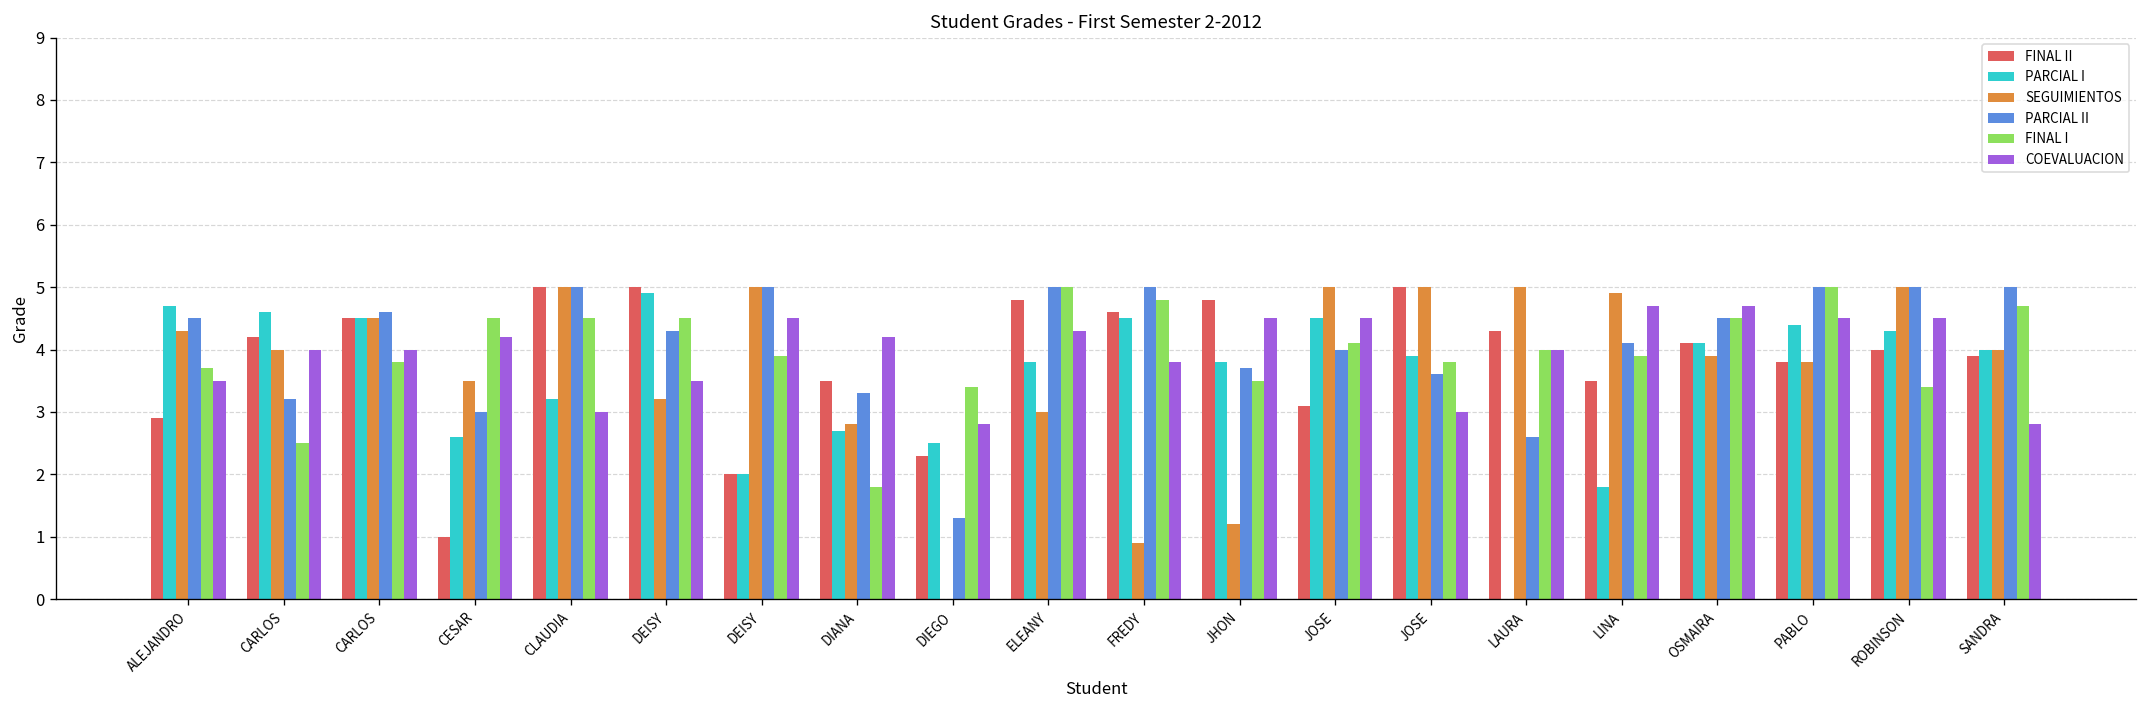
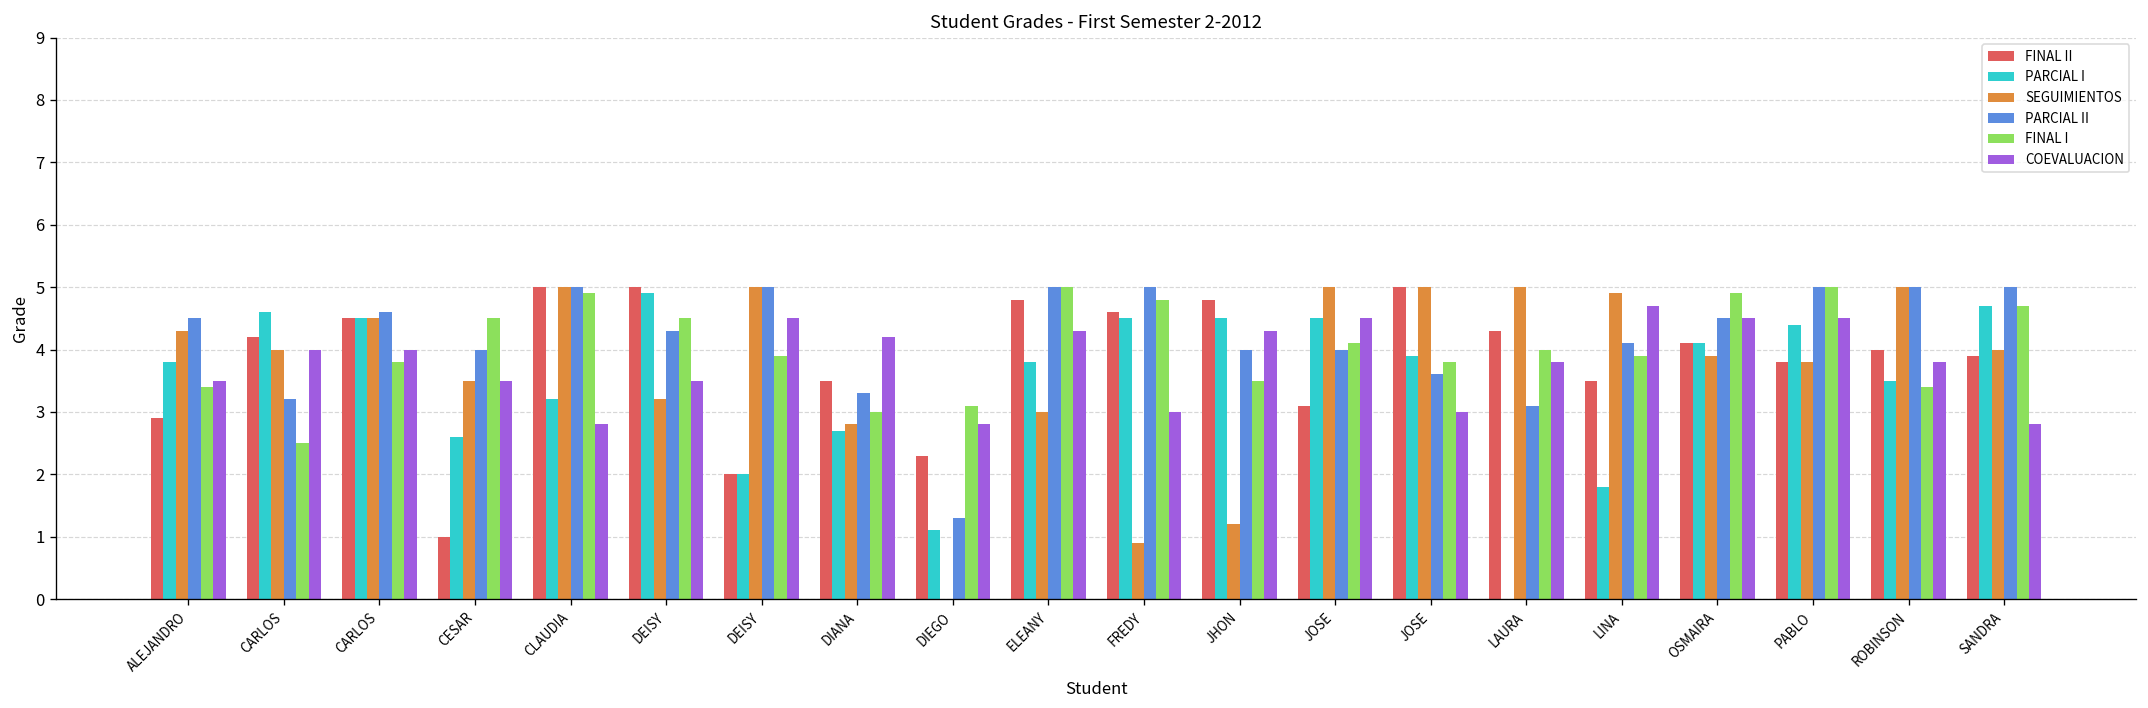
  {
    "PARCIAL I": {
-     "ALEJANDRO": 4.7,
+     "ALEJANDRO": 3.8,
      "CESAR": 2.6,
      "CLAUDIA": 3.2,
      "DIANA": 2.7,
-     "DIEGO": 2.5,
+     "DIEGO": 1.1,
      "ELEANY": 3.8,
      "FREDY": 4.5,
-     "JHON": 3.8,
+     "JHON": 4.5,
      "LAURA": 0.0,
      "LINA": 1.8,
      "OSMAIRA": 4.1,
      "PABLO": 4.4,
-     "ROBINSON": 4.3,
-     "SANDRA": 4.0
+     "ROBINSON": 3.5,
+     "SANDRA": 4.7
    },
    "PARCIAL II": {
      "ALEJANDRO": 4.5,
-     "CESAR": 3,
+     "CESAR": 4,
      "CLAUDIA": 5.0,
      "DIANA": 3.3,
      "DIEGO": 1.3,
      "ELEANY": 5.0,
      "FREDY": 5.0,
-     "JHON": 3.7,
-     "LAURA": 2.6,
+     "JHON": 4.0,
+     "LAURA": 3.1,
      "LINA": 4.1,
      "OSMAIRA": 4.5,
      "PABLO": 5.0,
      "ROBINSON": 5.0,
      "SANDRA": 5.0
    },
    "FINAL I": {
-     "ALEJANDRO": 3.7,
+     "ALEJANDRO": 3.4,
      "CESAR": 4.5,
-     "CLAUDIA": 4.5,
-     "DIANA": 1.8,
-     "DIEGO": 3.4,
+     "CLAUDIA": 4.9,
+     "DIANA": 3.0,
+     "DIEGO": 3.1,
      "ELEANY": 5.0,
      "FREDY": 4.8,
      "JHON": 3.5,
      "LAURA": 4.0,
      "LINA": 3.9,
-     "OSMAIRA": 4.5,
+     "OSMAIRA": 4.9,
      "PABLO": 5.0,
      "ROBINSON": 3.4,
      "SANDRA": 4.7
    },
    "COEVALUACION": {
      "ALEJANDRO": 3.5,
-     "CESAR": 4.2,
-     "CLAUDIA": 3.0,
+     "CESAR": 3.5,
+     "CLAUDIA": 2.8,
      "DIANA": 4.2,
      "DIEGO": 2.8,
      "ELEANY": 4.3,
-     "FREDY": 3.8,
-     "JHON": 4.5,
-     "LAURA": 4.0,
+     "FREDY": 3.0,
+     "JHON": 4.3,
+     "LAURA": 3.8,
      "LINA": 4.7,
-     "OSMAIRA": 4.7,
+     "OSMAIRA": 4.5,
      "PABLO": 4.5,
-     "ROBINSON": 4.5,
+     "ROBINSON": 3.8,
      "SANDRA": 2.8
    }
  }
